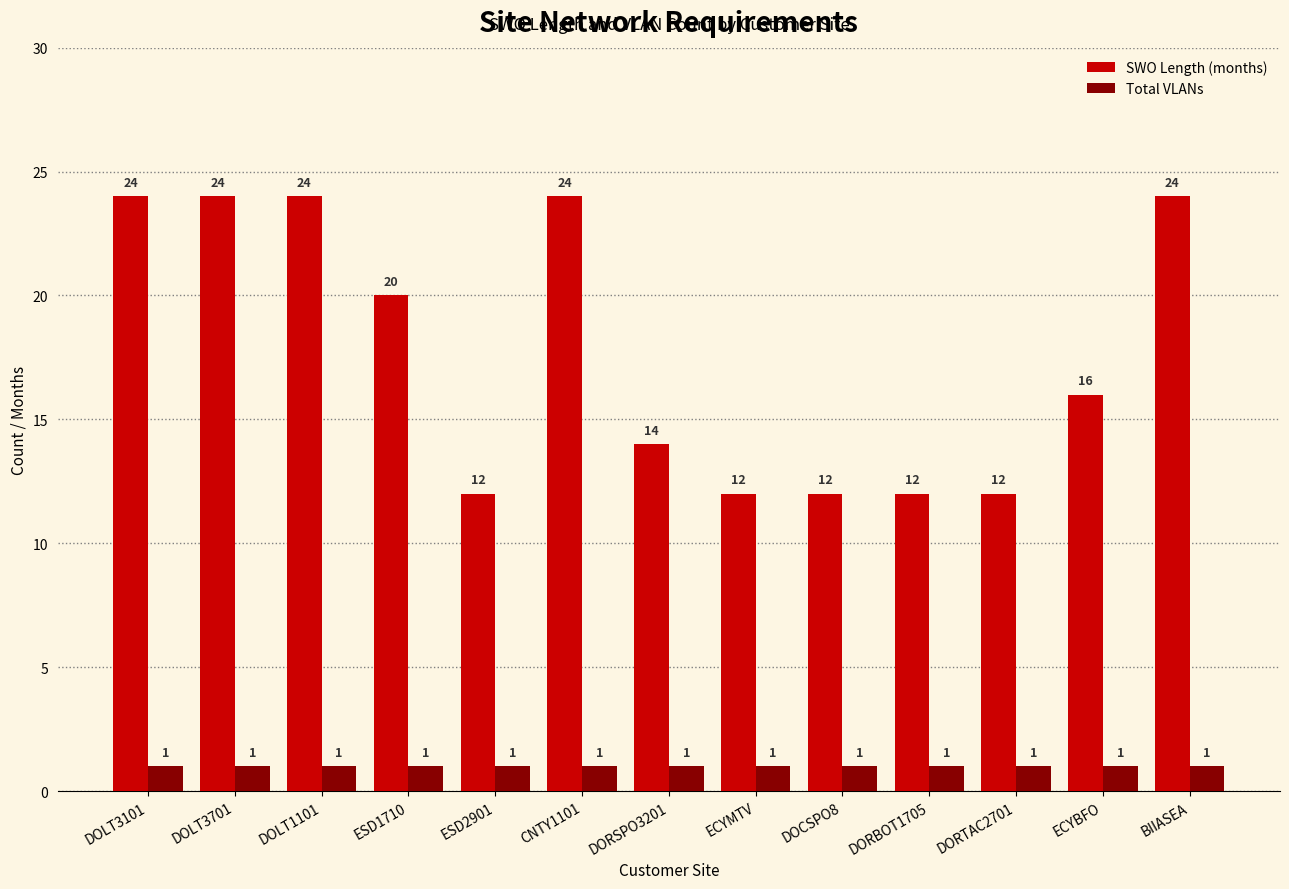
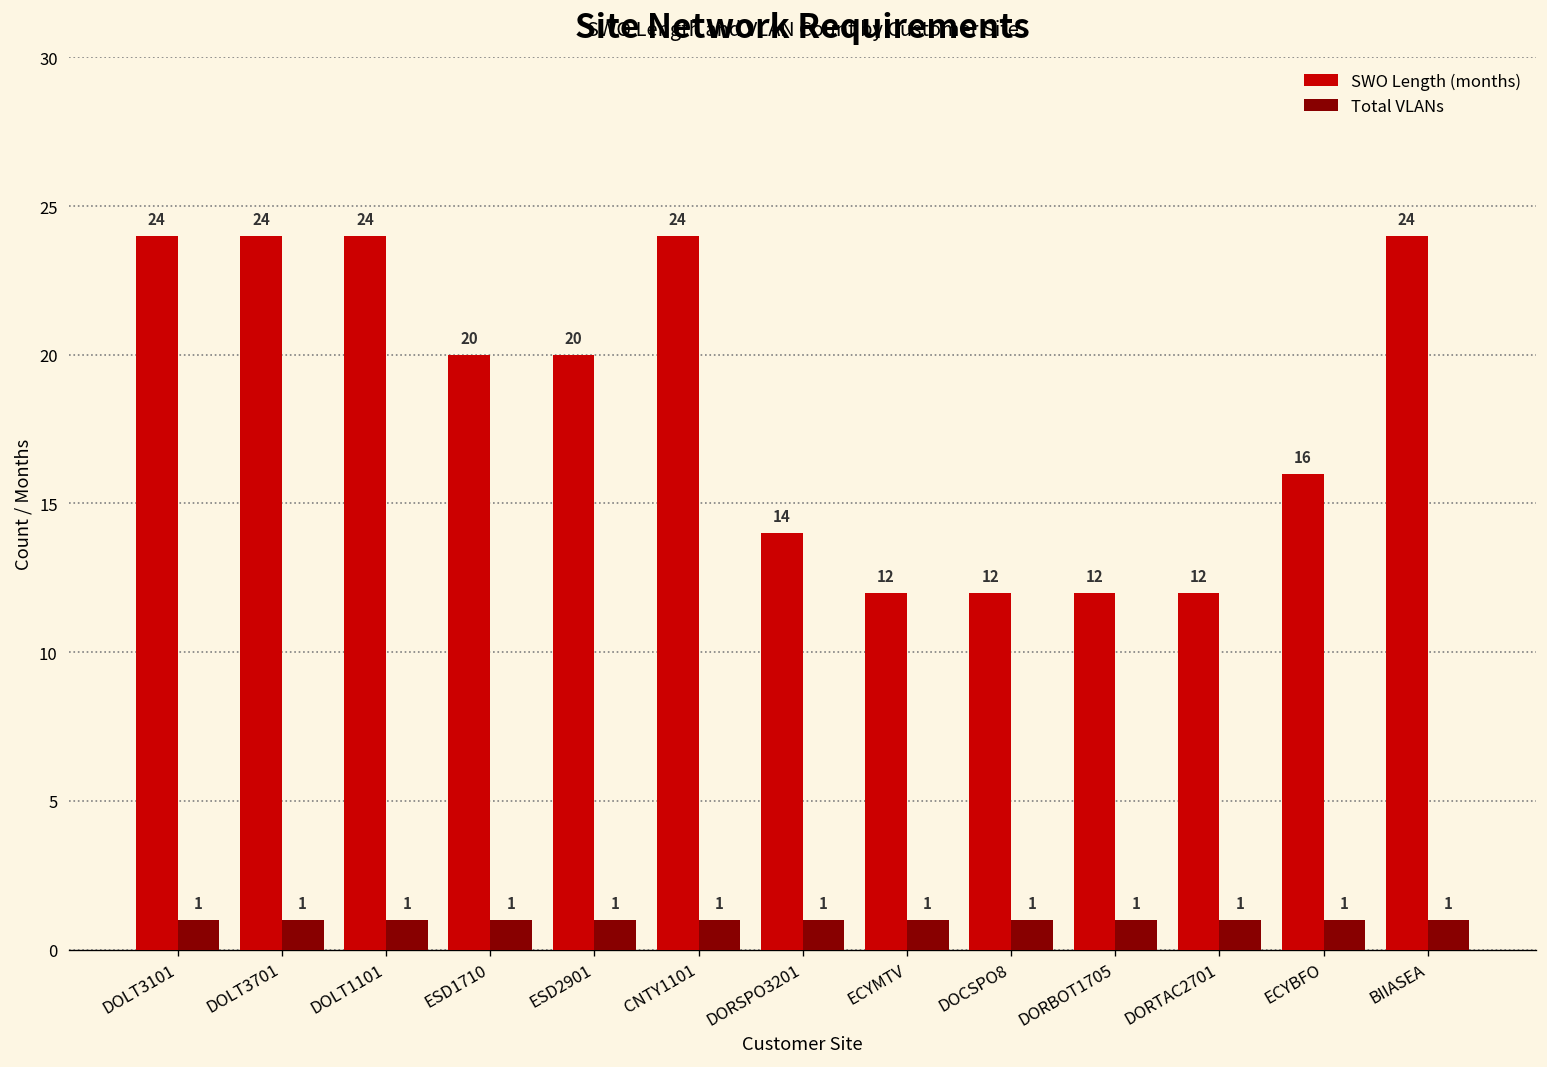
  {
    "SWO Length (months)": {
      "DOLT3101": 24,
      "DOLT3701": 24,
      "DOLT1101": 24,
      "ESD1710": 20,
-     "ESD2901": 12,
+     "ESD2901": 20,
      "CNTY1101": 24,
      "DORSPO3201": 14,
      "ECYMTV": 12,
      "DOCSPO8": 12,
      "DORBOT1705": 12,
      "DORTAC2701": 12,
      "ECYBFO": 16,
      "BIIASEA": 24
    },
    "Total VLANs": {
      "DOLT3101": 1,
      "DOLT3701": 1,
      "DOLT1101": 1,
      "ESD1710": 1,
      "ESD2901": 1,
      "CNTY1101": 1,
      "DORSPO3201": 1,
      "ECYMTV": 1,
      "DOCSPO8": 1,
      "DORBOT1705": 1,
      "DORTAC2701": 1,
      "ECYBFO": 1,
      "BIIASEA": 1
    }
  }
